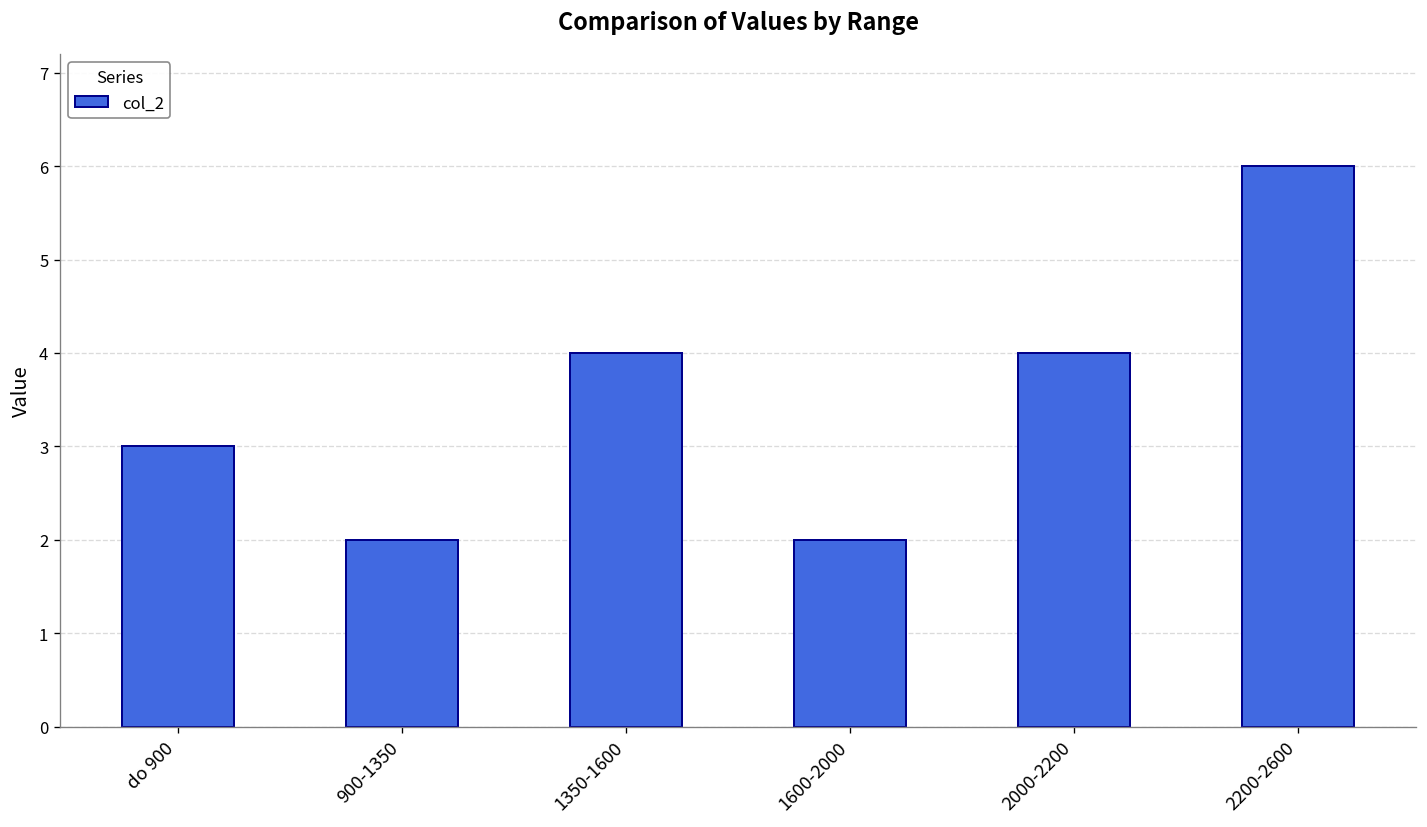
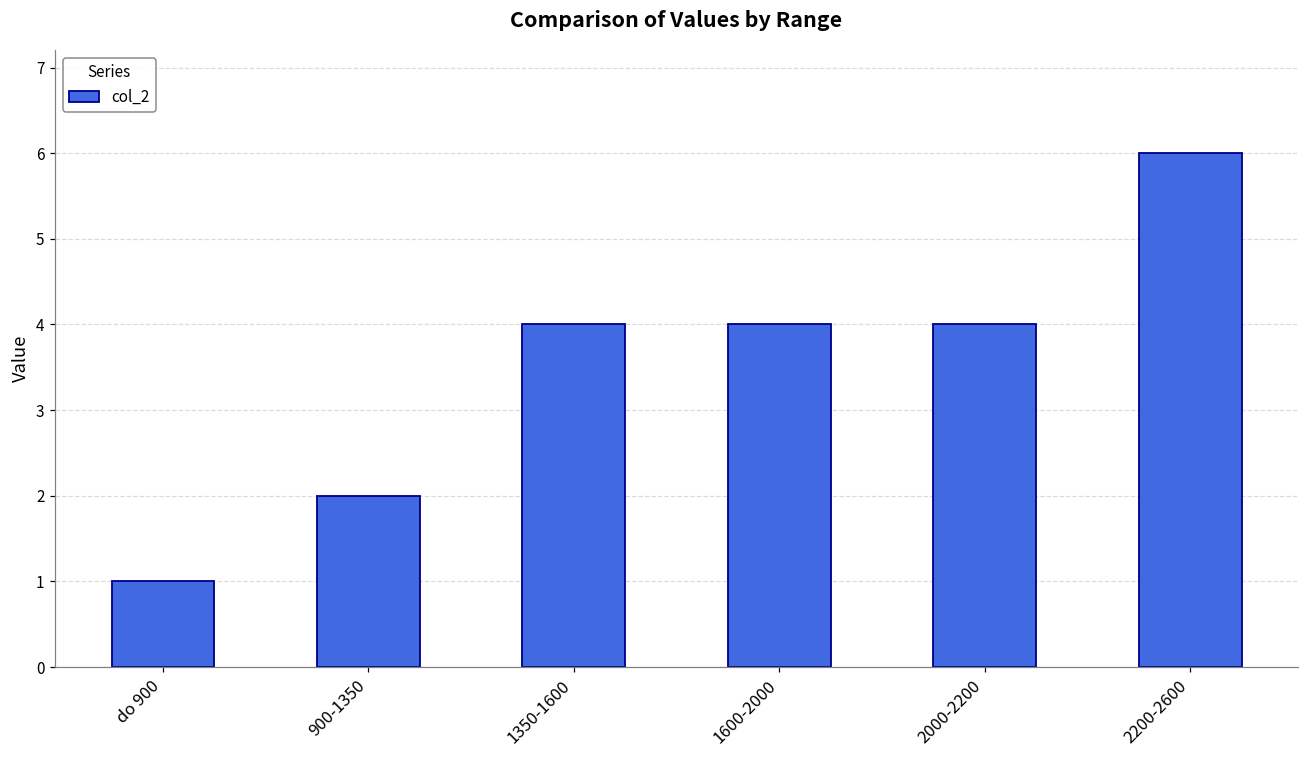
  {
-   "do 900": 3,
+   "do 900": 1,
    "900-1350": 2,
    "1350-1600": 4,
-   "1600-2000": 2,
+   "1600-2000": 4,
    "2000-2200": 4,
    "2200-2600": 6
  }
